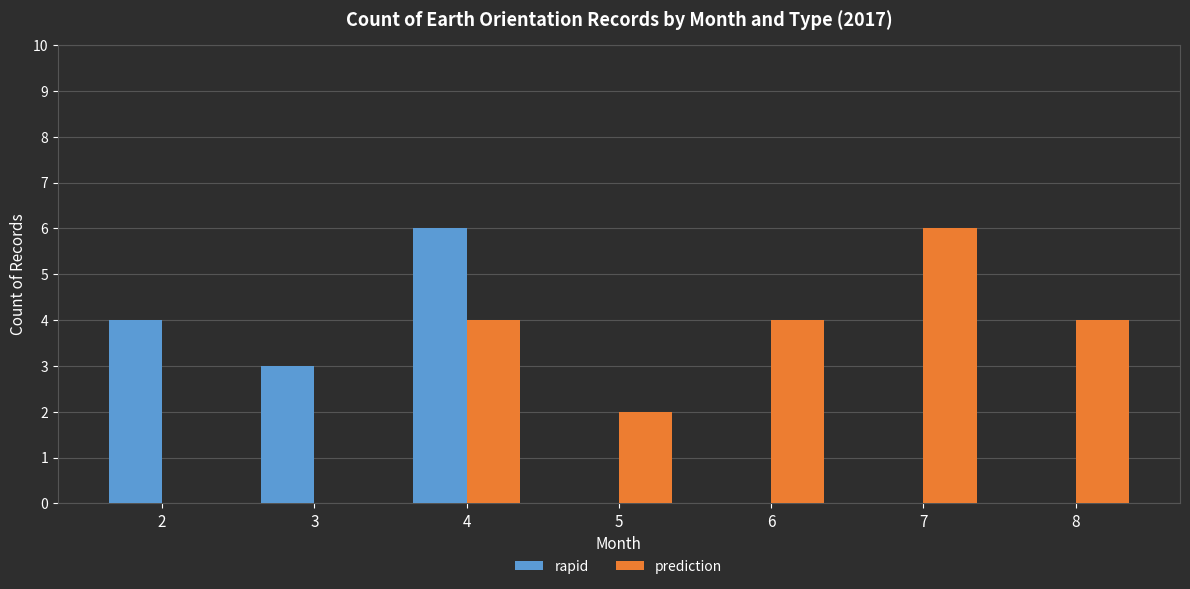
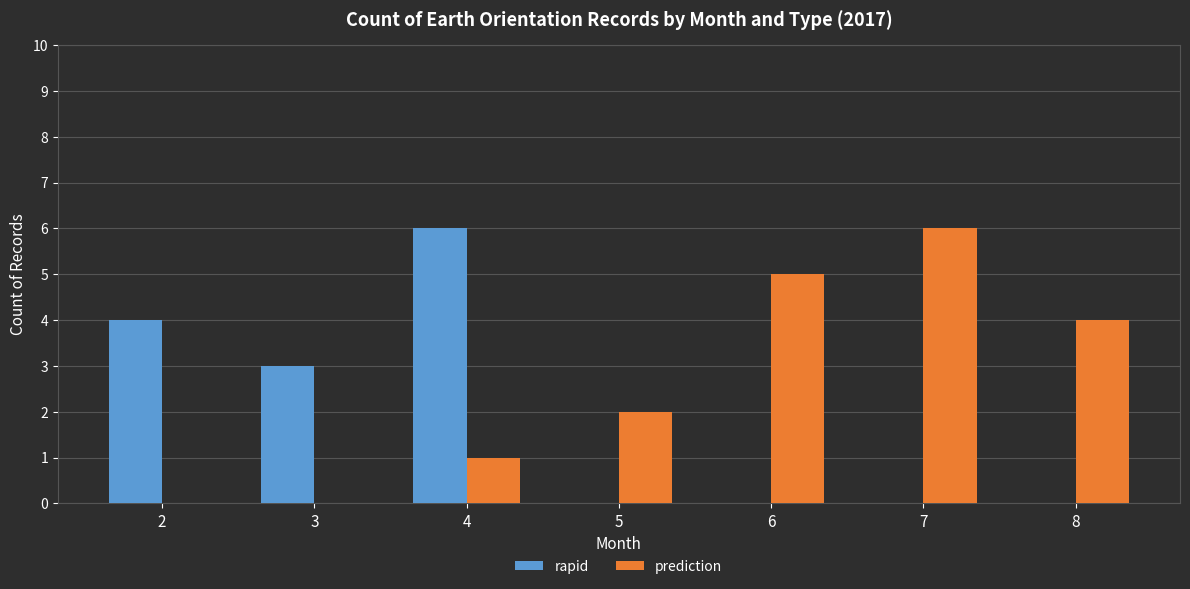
  {
    "rapid": {
      "2": 4,
      "3": 3,
      "4": 6,
      "5": 0,
      "6": 0,
      "7": 0,
      "8": 0
    },
    "prediction": {
      "2": 0,
      "3": 0,
-     "4": 4,
+     "4": 1,
      "5": 2,
-     "6": 4,
+     "6": 5,
      "7": 6,
      "8": 4
    }
  }
